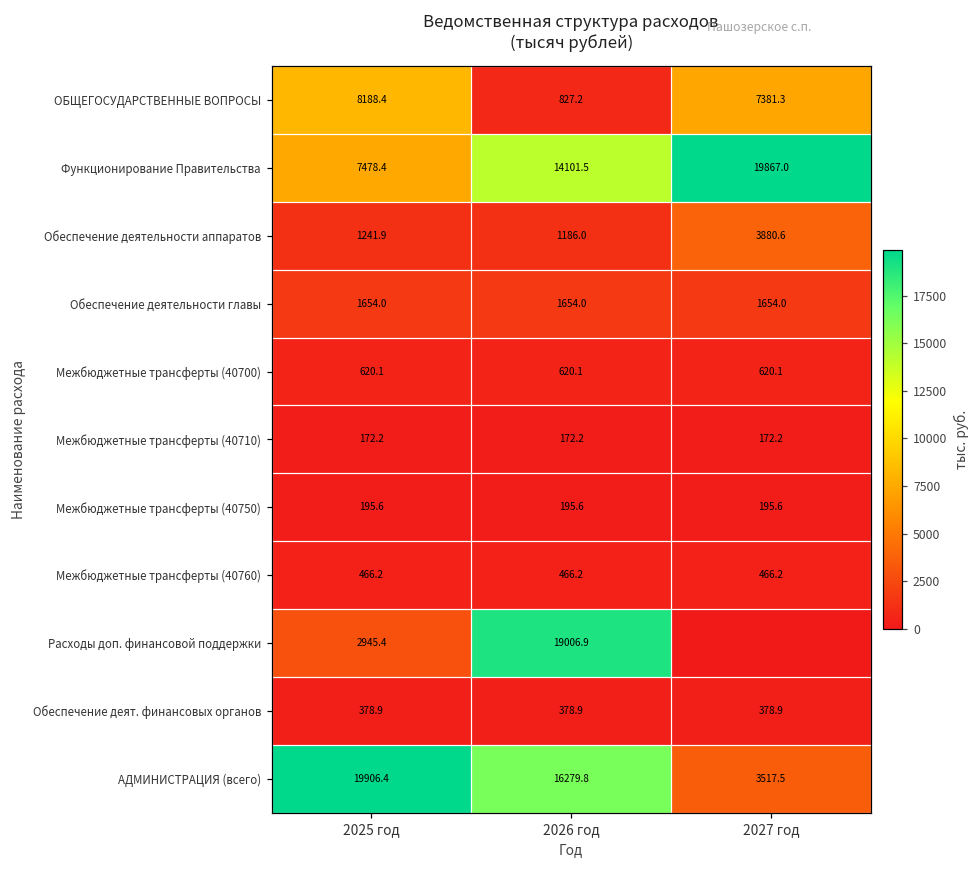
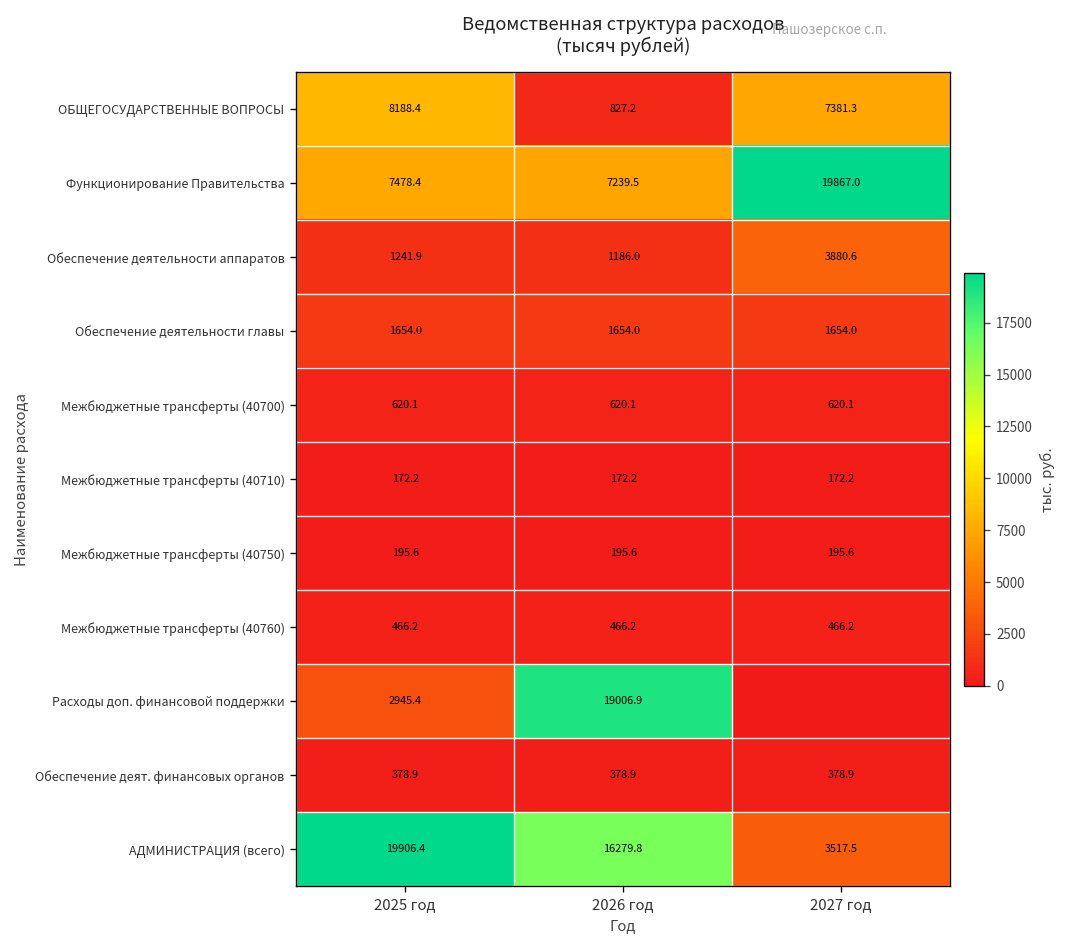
  {
    "ОБЩЕГОСУДАРСТВЕННЫЕ ВОПРОСЫ": {
      "2025 год": 8188.4,
      "2026 год": 827.2,
      "2027 год": 7381.3
    },
    "Функционирование Правительства": {
      "2025 год": 7478.4,
-     "2026 год": 14101.5,
+     "2026 год": 7239.5,
      "2027 год": 19867.0
    },
    "Обеспечение деятельности аппаратов": {
      "2025 год": 1241.9,
      "2026 год": 1186.0,
      "2027 год": 3880.6
    },
    "Обеспечение деятельности главы": {
      "2025 год": 1654.0,
      "2026 год": 1654.0,
      "2027 год": 1654.0
    },
    "Межбюджетные трансферты (40700)": {
      "2025 год": 620.1,
      "2026 год": 620.1,
      "2027 год": 620.1
    },
    "Межбюджетные трансферты (40710)": {
      "2025 год": 172.2,
      "2026 год": 172.2,
      "2027 год": 172.2
    },
    "Межбюджетные трансферты (40750)": {
      "2025 год": 195.6,
      "2026 год": 195.6,
      "2027 год": 195.6
    },
    "Межбюджетные трансферты (40760)": {
      "2025 год": 466.2,
      "2026 год": 466.2,
      "2027 год": 466.2
    },
    "Расходы доп. финансовой поддержки": {
      "2025 год": 2945.4,
      "2026 год": 19006.9
    },
    "Обеспечение деят. финансовых органов": {
      "2025 год": 378.9,
      "2026 год": 378.9,
      "2027 год": 378.9
    },
    "АДМИНИСТРАЦИЯ (всего)": {
      "2025 год": 19906.4,
      "2026 год": 16279.8,
      "2027 год": 3517.5
    }
  }
